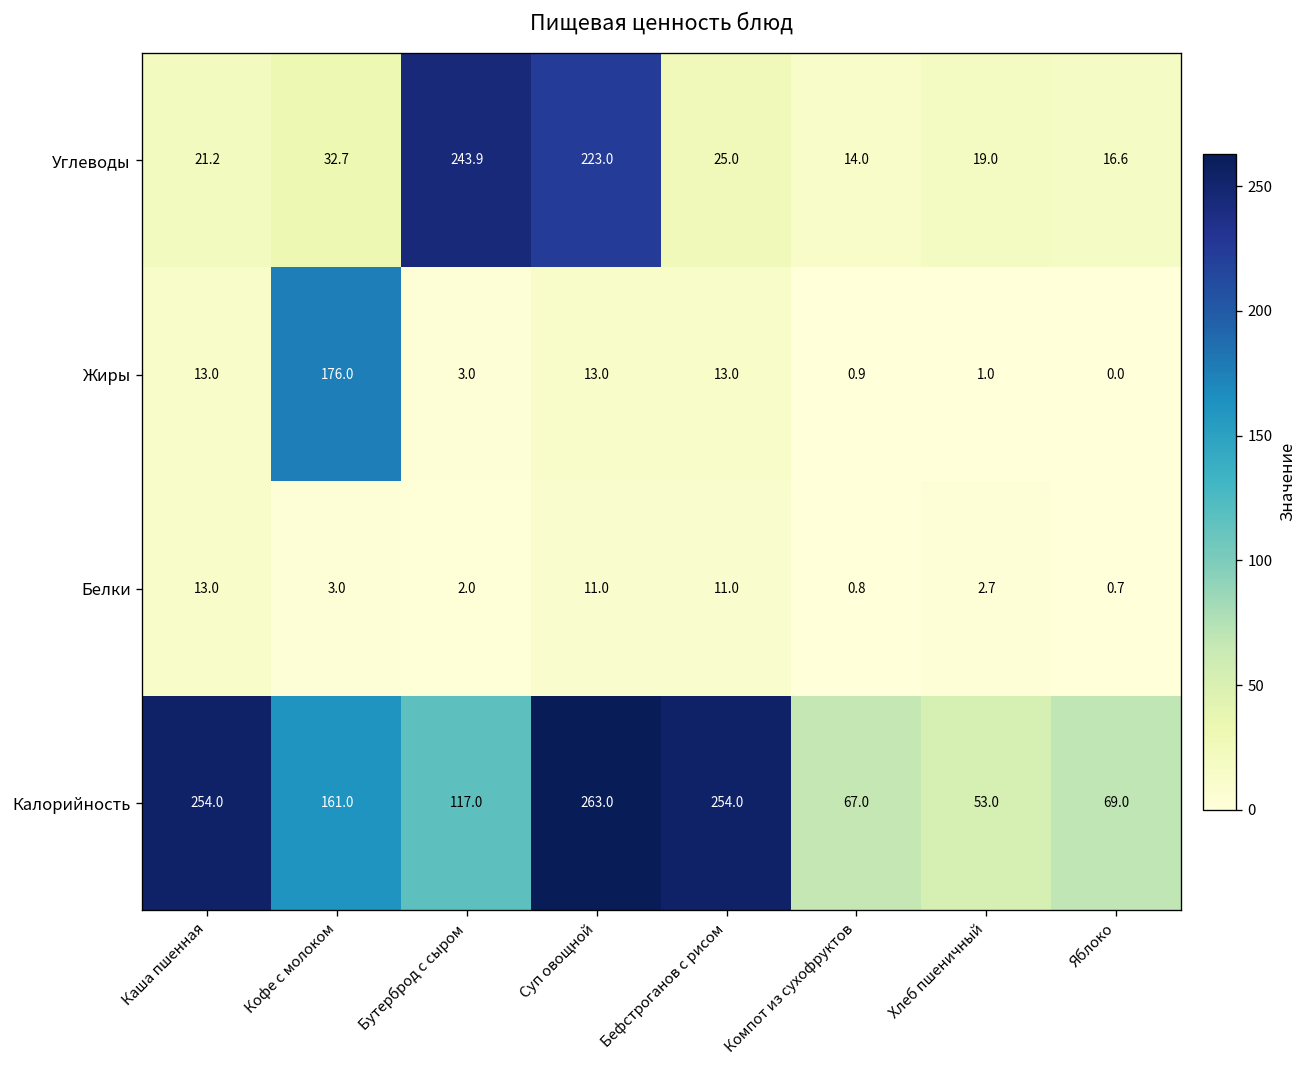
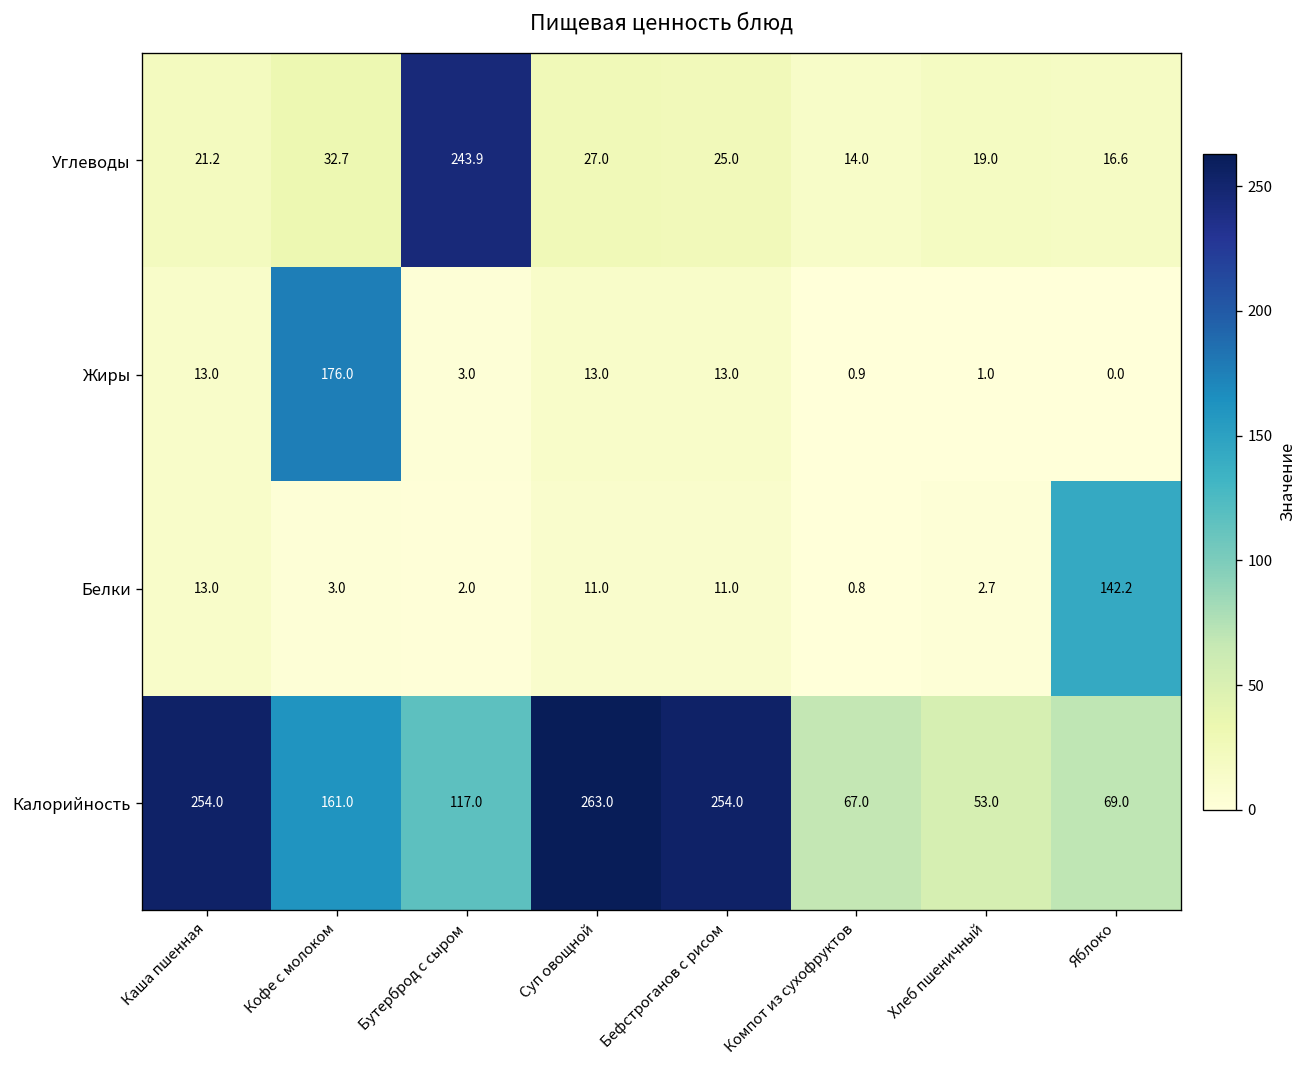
  {
    "Углеводы": {
      "Каша пшенная": 21.2,
      "Кофе с молоком": 32.7,
      "Бутерброд с сыром": 243.9,
-     "Суп овощной": 223.0,
+     "Суп овощной": 27.0,
      "Бефстроганов с рисом": 25.0,
      "Компот из сухофруктов": 14.0,
      "Хлеб пшеничный": 19.0,
      "Яблоко": 16.6
    },
    "Жиры": {
      "Каша пшенная": 13.0,
      "Кофе с молоком": 176.0,
      "Бутерброд с сыром": 3.0,
      "Суп овощной": 13.0,
      "Бефстроганов с рисом": 13.0,
      "Компот из сухофруктов": 0.9,
      "Хлеб пшеничный": 1.0,
      "Яблоко": 0.0
    },
    "Белки": {
      "Каша пшенная": 13.0,
      "Кофе с молоком": 3.0,
      "Бутерброд с сыром": 2.0,
      "Суп овощной": 11.0,
      "Бефстроганов с рисом": 11.0,
      "Компот из сухофруктов": 0.8,
      "Хлеб пшеничный": 2.7,
-     "Яблоко": 0.7
+     "Яблоко": 142.2
    },
    "Калорийность": {
      "Каша пшенная": 254.0,
      "Кофе с молоком": 161.0,
      "Бутерброд с сыром": 117.0,
      "Суп овощной": 263.0,
      "Бефстроганов с рисом": 254.0,
      "Компот из сухофруктов": 67.0,
      "Хлеб пшеничный": 53.0,
      "Яблоко": 69.0
    }
  }
